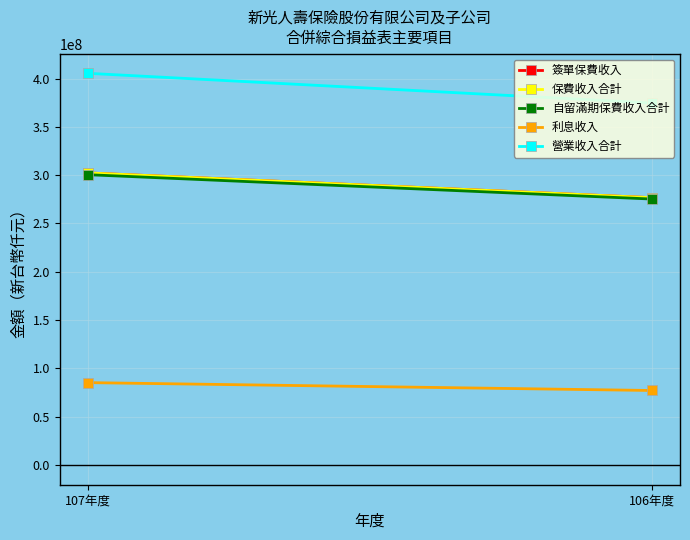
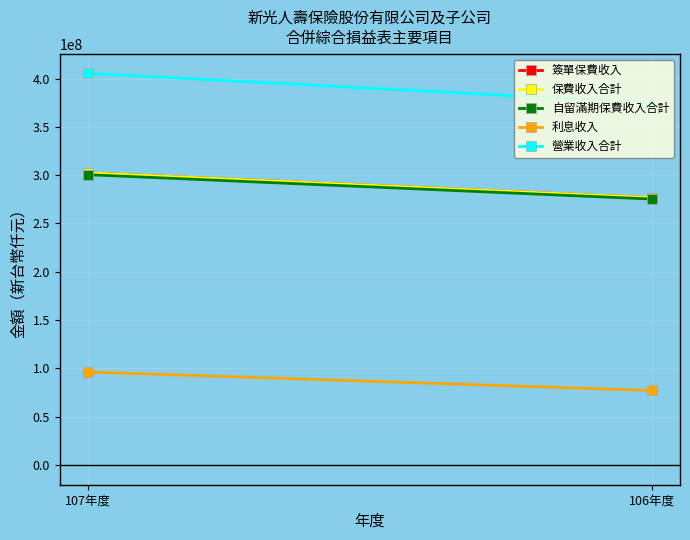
  {
    "利息收入": {
-     "107年度": 90000000,
+     "107年度": 100000000,
      "106年度": 80000000
    },
    "營業收入合計": {
      "107年度": 410000000
    }
  }
